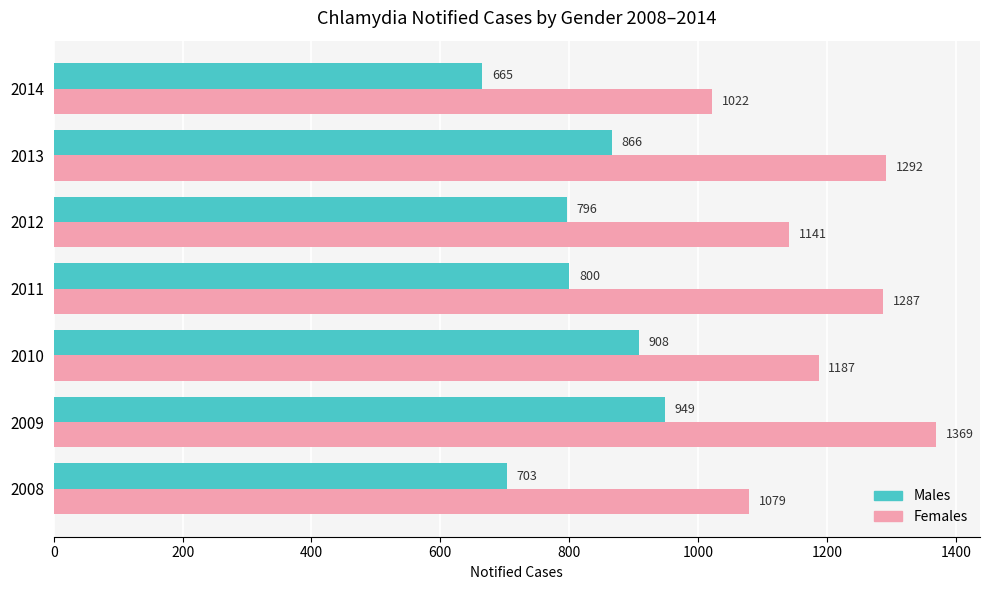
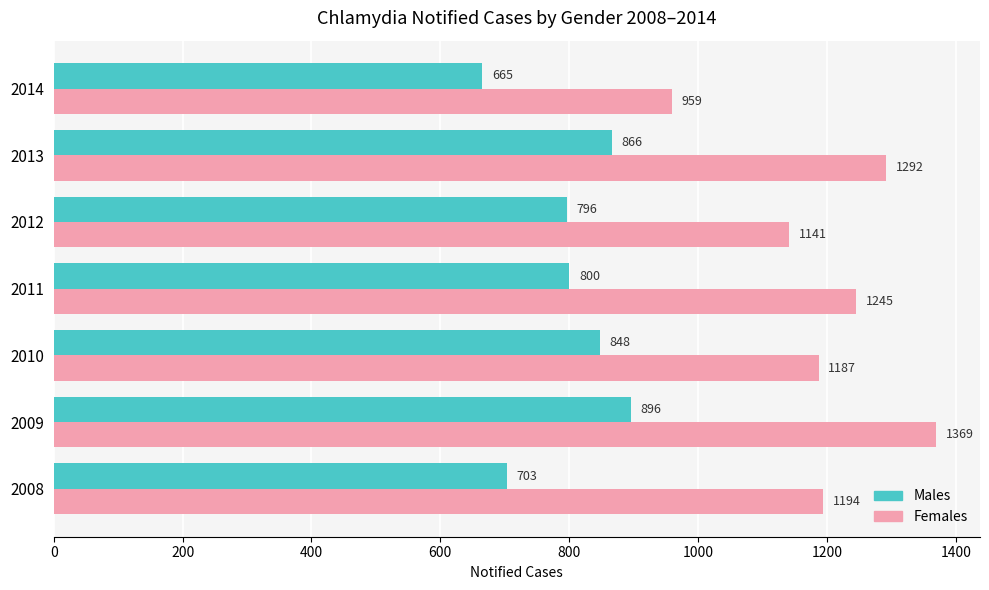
  {
    "Males": {
      "2014": 665,
      "2013": 866,
      "2012": 796,
      "2011": 800,
-     "2010": 908,
-     "2009": 949,
+     "2010": 848,
+     "2009": 896,
      "2008": 703
    },
    "Females": {
-     "2014": 1022,
+     "2014": 959,
      "2013": 1292,
      "2012": 1141,
-     "2011": 1287,
+     "2011": 1245,
      "2010": 1187,
      "2009": 1369,
-     "2008": 1079
+     "2008": 1194
    }
  }
